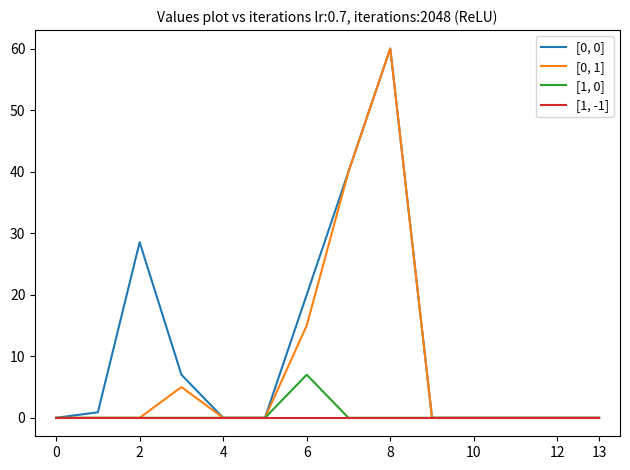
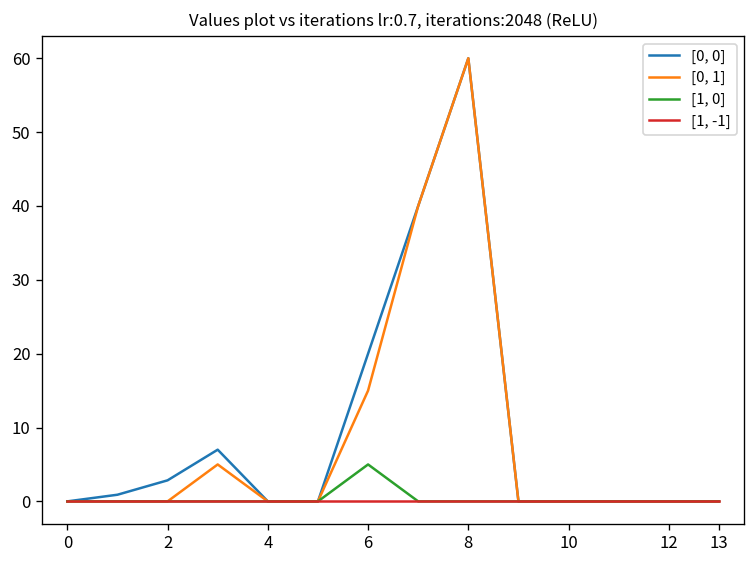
  {
    "[0, 0]": {
-     "2": 29,
+     "2": 3,
      "6": 20
    },
    "[0, 1]": {
      "6": 15
    },
    "[1, 0]": {
-     "6": 7
+     "6": 5
    },
    "[1, -1]": {
      "6": 0
    }
  }
